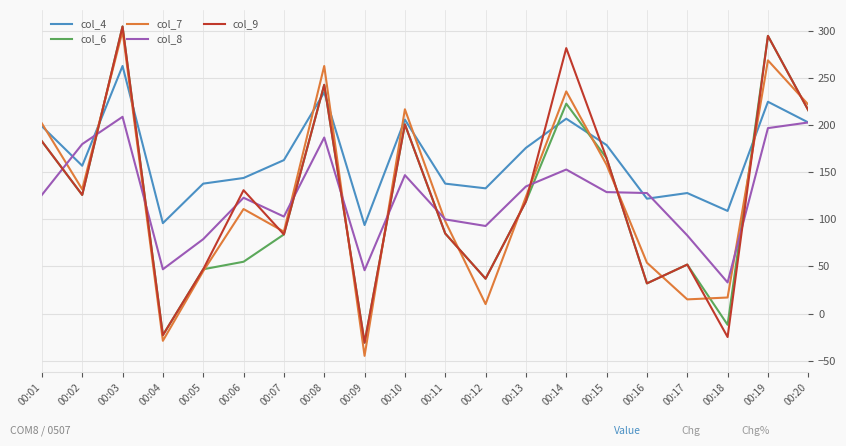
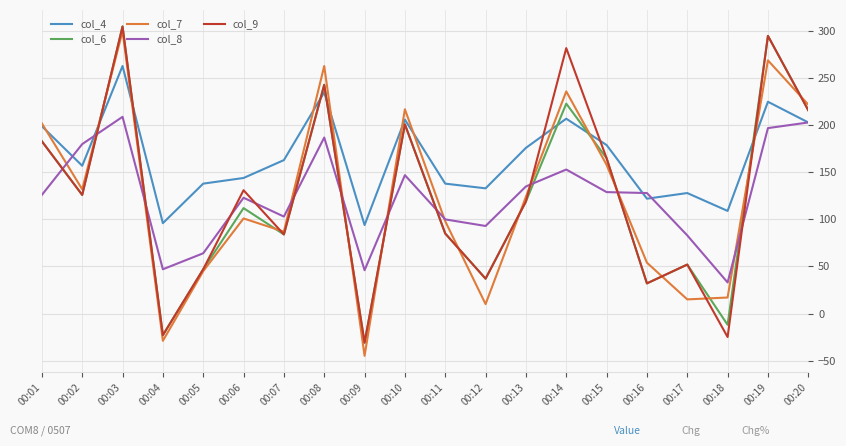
  {
    "col_4": {
      "00:01": 200,
      "00:02": 160,
      "00:03": 260,
      "00:04": 100,
      "00:05": 140,
      "00:06": 140,
      "00:07": 160,
      "00:08": 240,
      "00:09": 90,
      "00:10": 210,
      "00:11": 140,
      "00:12": 130,
      "00:13": 180,
      "00:14": 210,
      "00:15": 180,
      "00:16": 120,
      "00:17": 130,
      "00:18": 110,
      "00:19": 230
    },
    "col_6": {
-     "00:06": 60,
+     "00:06": 110,
      "00:14": 220,
      "00:18": -10
    },
    "col_7": {
      "00:01": 200,
      "00:02": 130,
      "00:03": 300,
      "00:04": -30,
-     "00:06": 110,
+     "00:06": 100,
      "00:07": 90,
      "00:08": 260,
      "00:09": -50,
      "00:10": 220,
      "00:12": 10,
      "00:13": 120,
      "00:14": 240,
      "00:15": 160,
      "00:16": 50,
      "00:17": 20,
      "00:18": 20,
      "00:19": 270,
      "00:20": 220
    },
    "col_8": {
      "00:01": 130,
      "00:02": 180,
      "00:03": 210,
      "00:04": 50,
-     "00:05": 80,
+     "00:05": 60,
      "00:06": 120,
      "00:07": 100,
      "00:08": 190,
      "00:09": 50,
      "00:10": 150,
      "00:12": 90,
      "00:13": 140,
      "00:14": 150,
      "00:15": 130,
      "00:16": 130,
      "00:17": 80,
      "00:18": 30,
      "00:19": 200
    },
    "col_9": {
      "00:06": 130,
      "00:14": 280,
      "00:18": -30
    }
  }
